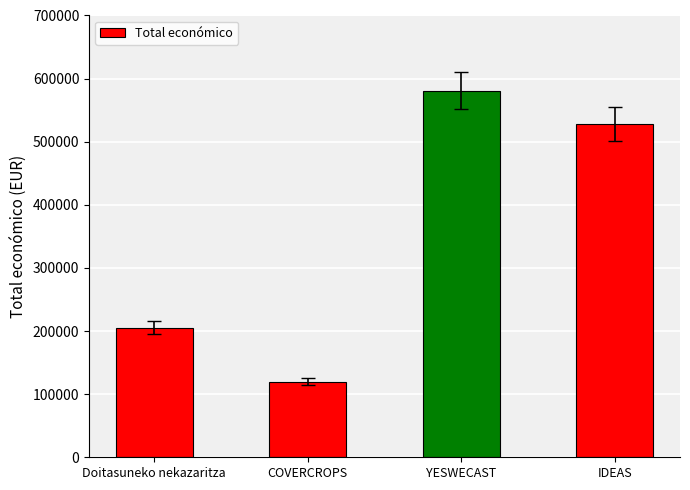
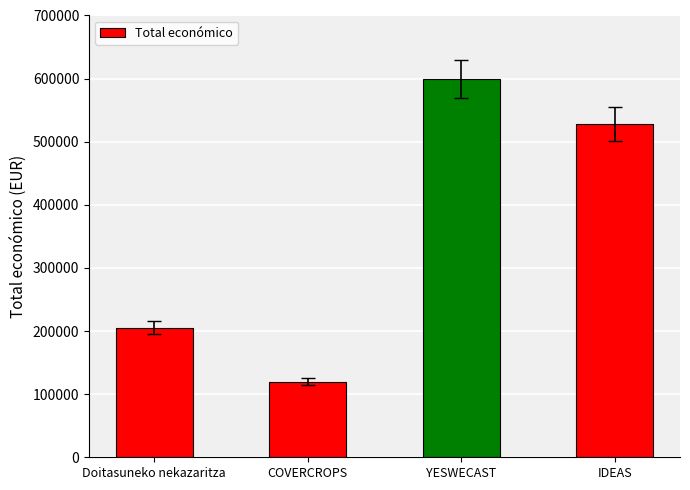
  {
    "Total económico": {
      "Doitasuneko nekazaritza": 210000,
      "COVERCROPS": 120000,
-     "YESWECAST": 580000,
+     "YESWECAST": 600000,
      "IDEAS": 530000
    }
  }
